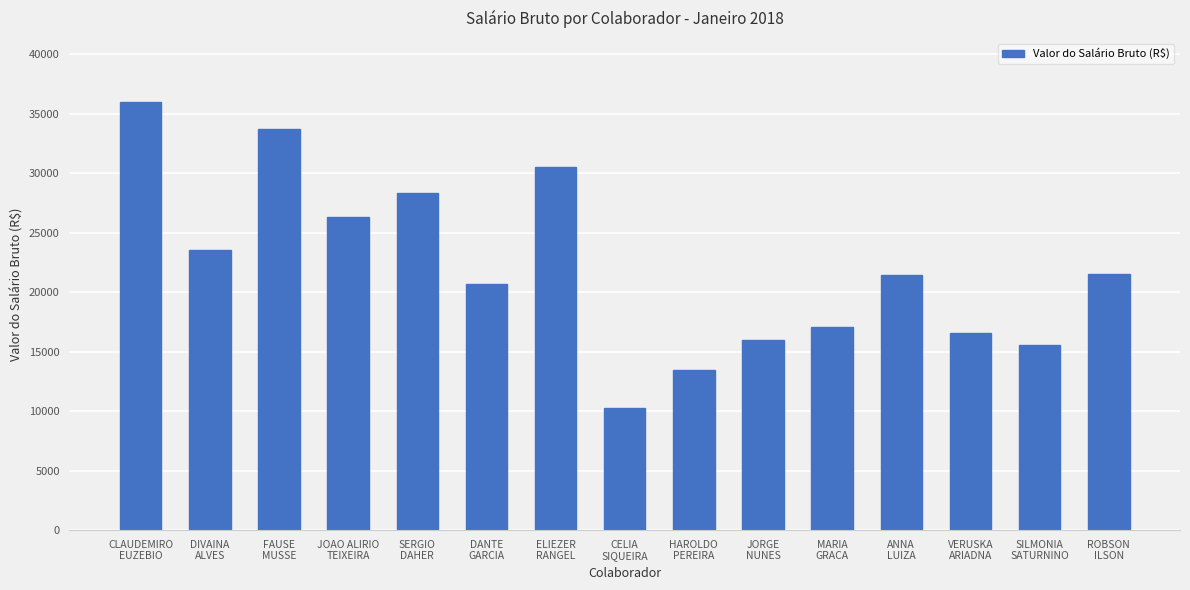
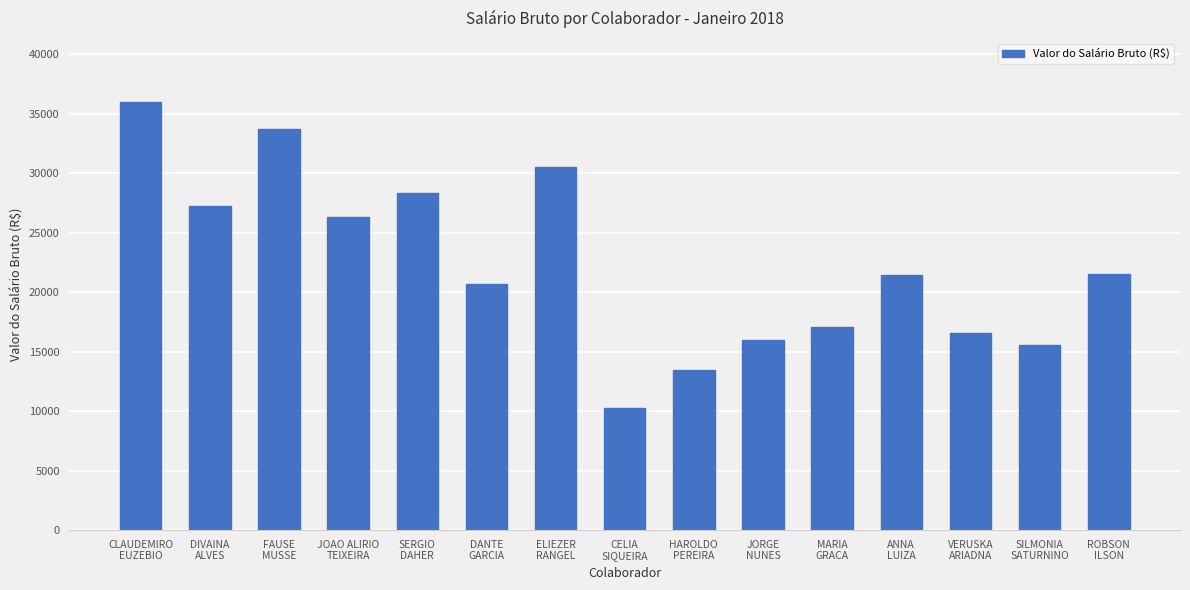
  {
    "CLAUDEMIRO EUZEBIO": 36000,
-   "DIVAINA ALVES": 23500,
+   "DIVAINA ALVES": 27200,
    "FAUSE MUSSE": 33800,
    "JOAO ALIRIO TEIXEIRA": 26400,
    "SERGIO DAHER": 28300,
    "DANTE GARCIA": 20700,
    "ELIEZER RANGEL": 30500,
    "CELIA SIQUEIRA": 10300,
    "HAROLDO PEREIRA": 13400,
    "JORGE NUNES": 16000,
    "MARIA GRACA": 17100,
    "ANNA LUIZA": 21400,
    "VERUSKA ARIADNA": 16600,
    "SILMONIA SATURNINO": 15600,
    "ROBSON ILSON": 21500
  }
